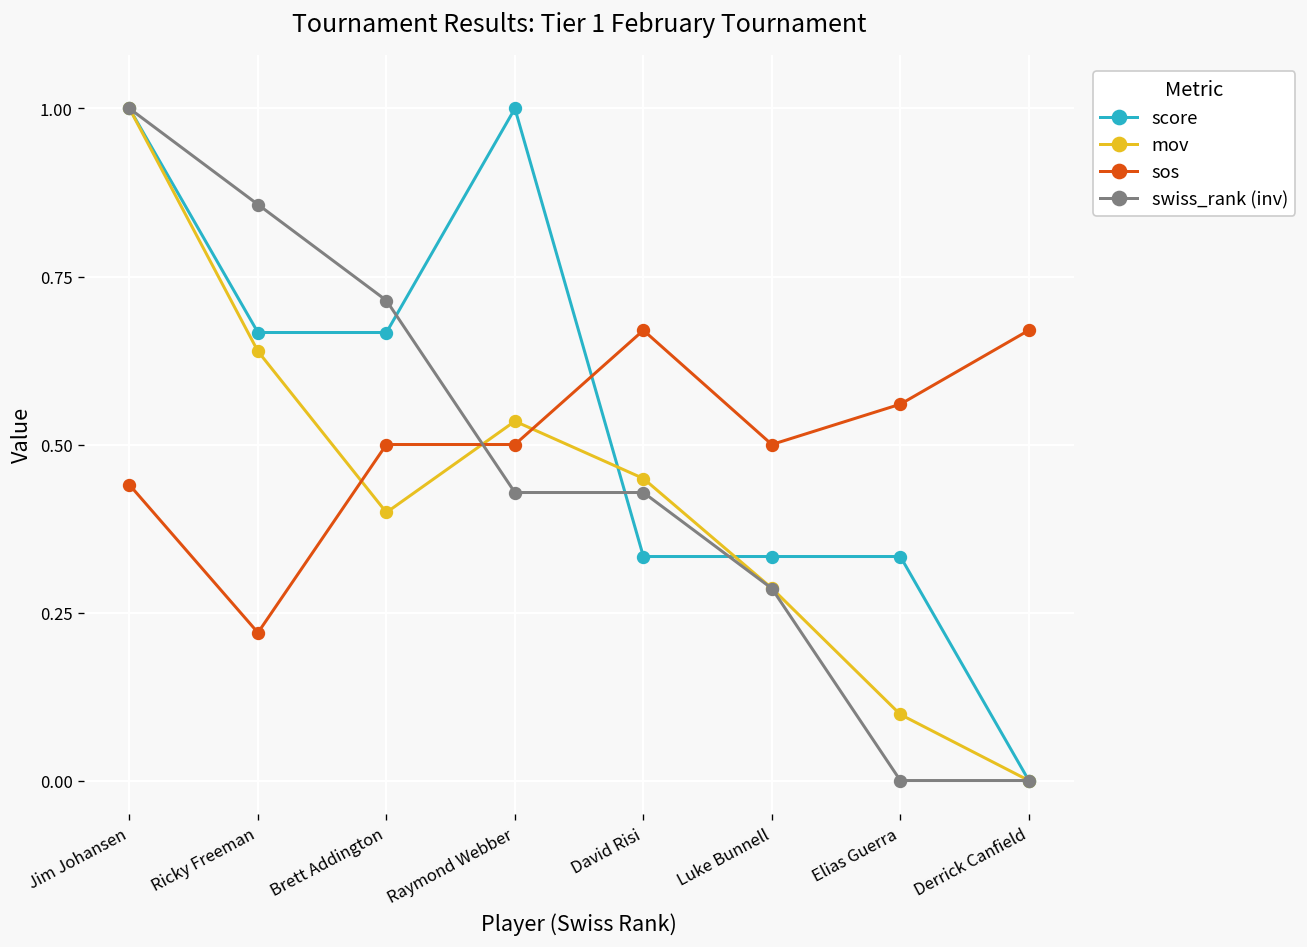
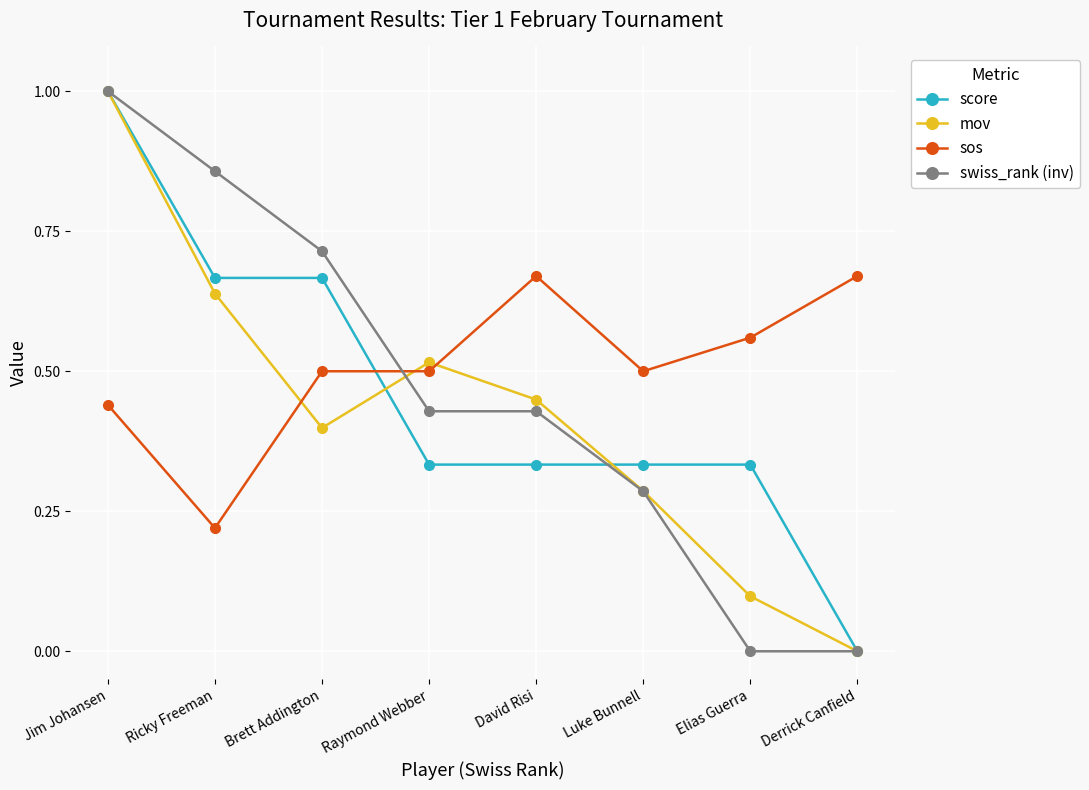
  {
    "score": {
      "Ricky Freeman": 0.67,
      "Brett Addington": 0.67,
-     "Raymond Webber": 1.00,
+     "Raymond Webber": 0.33,
      "David Risi": 0.33,
      "Luke Bunnell": 0.33,
      "Elias Guerra": 0.33
    },
    "mov": {
      "Ricky Freeman": 0.64,
      "Brett Addington": 0.40,
-     "Raymond Webber": 0.53,
+     "Raymond Webber": 0.52,
      "David Risi": 0.45,
      "Elias Guerra": 0.10
    },
    "sos": {
      "Jim Johansen": 0.44,
      "Ricky Freeman": 0.22,
      "Brett Addington": 0.50,
      "Raymond Webber": 0.50,
      "David Risi": 0.67,
      "Luke Bunnell": 0.50,
      "Elias Guerra": 0.56,
      "Derrick Canfield": 0.67
    },
    "swiss_rank (inv)": {
      "Ricky Freeman": 0.86,
      "Brett Addington": 0.71,
      "Raymond Webber": 0.43,
      "David Risi": 0.43,
      "Elias Guerra": 0.00
    }
  }
